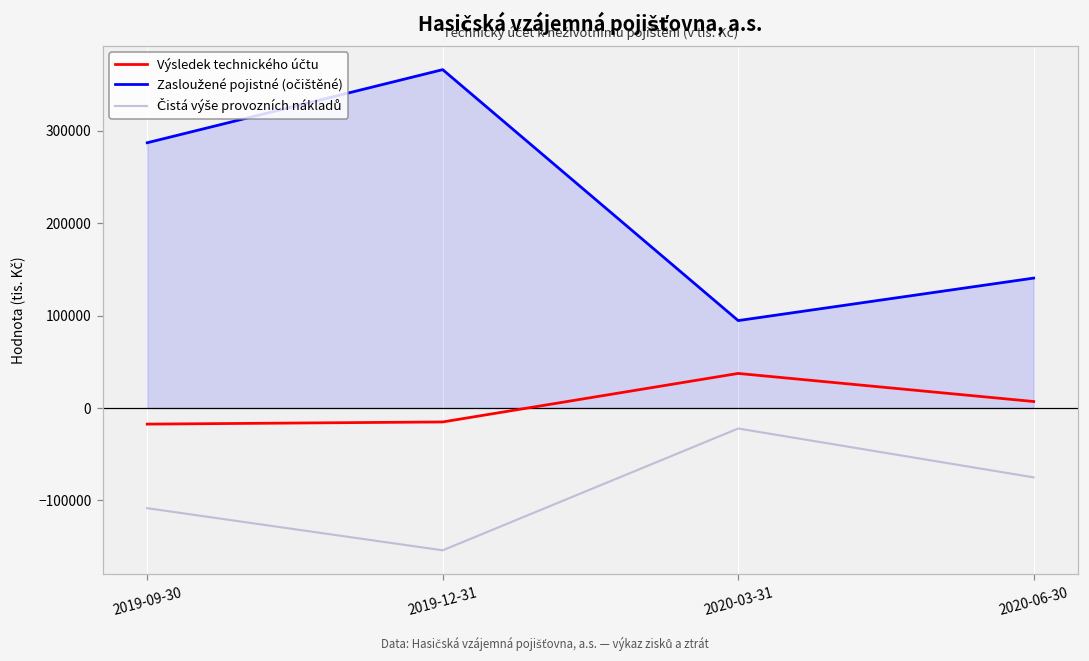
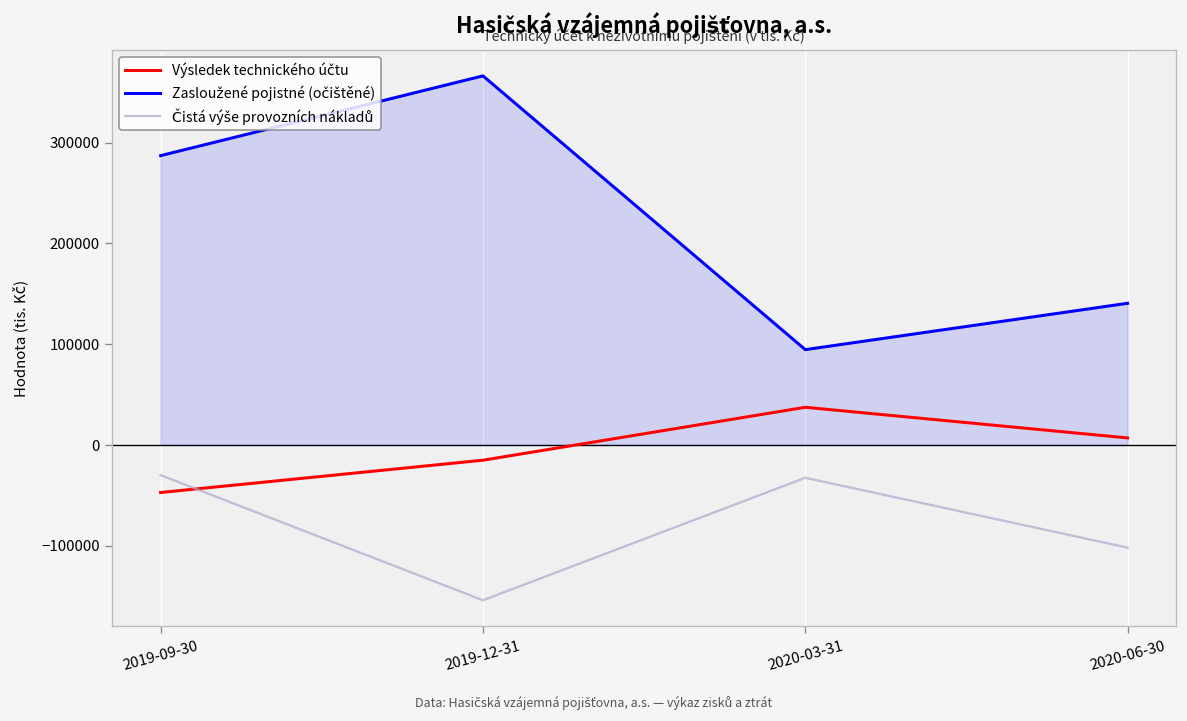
  {
    "Výsledek technického účtu": {
-     "2019-09-30": -20000,
+     "2019-09-30": -50000,
      "2019-12-31": -20000,
      "2020-03-31": 40000,
      "2020-06-30": 10000
    },
    "Zasloužené pojistné (očištěné)": {
      "2019-09-30": 290000,
      "2019-12-31": 370000,
      "2020-03-31": 90000,
      "2020-06-30": 140000
    },
    "Čistá výše provozních nákladů": {
-     "2019-09-30": -110000,
+     "2019-09-30": -30000,
      "2019-12-31": -150000,
-     "2020-03-31": -20000,
-     "2020-06-30": -80000
+     "2020-03-31": -30000,
+     "2020-06-30": -100000
    }
  }
